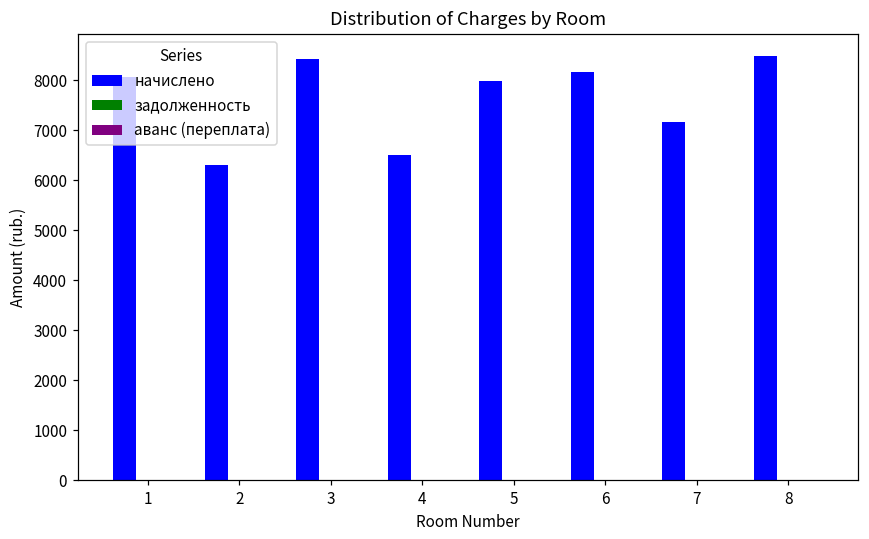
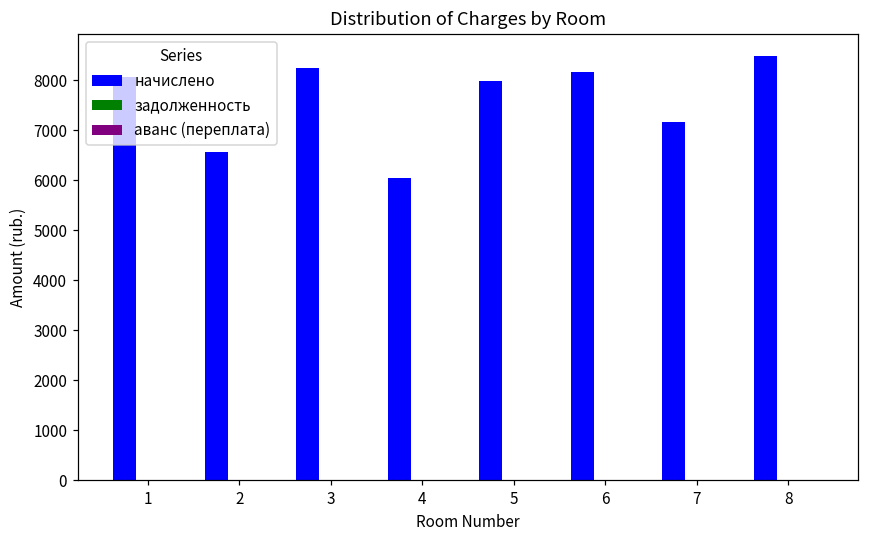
  {
    "начислено": {
-     "2": 6300,
-     "3": 8400,
-     "4": 6500,
+     "2": 6600,
+     "3": 8200,
+     "4": 6100,
      "5": 8000,
      "6": 8200,
      "7": 7200,
      "8": 8500
    },
    "задолженность": {
      "1": 0,
      "2": 0,
      "3": 0,
      "4": 0,
      "5": 0,
      "6": 0,
      "7": 0,
      "8": 0
    },
    "аванс (переплата)": {
      "1": 0,
      "2": 0,
      "3": 0,
      "4": 0,
      "5": 0,
      "6": 0,
      "7": 0,
      "8": 0
    }
  }
